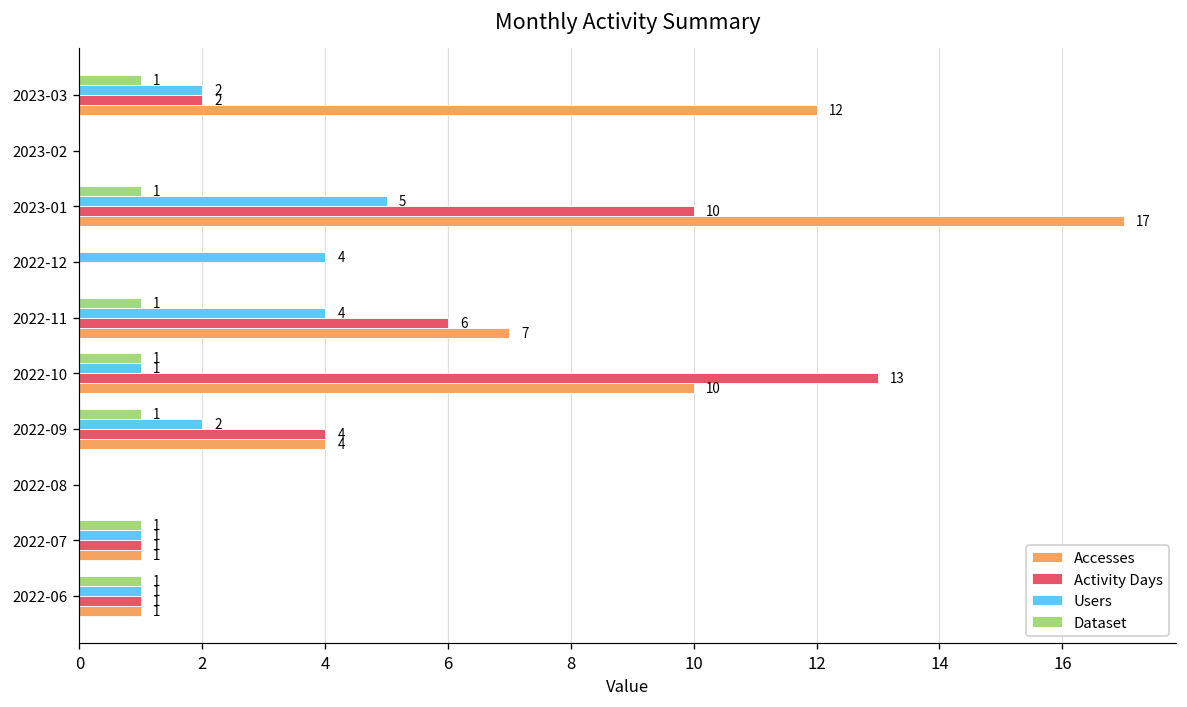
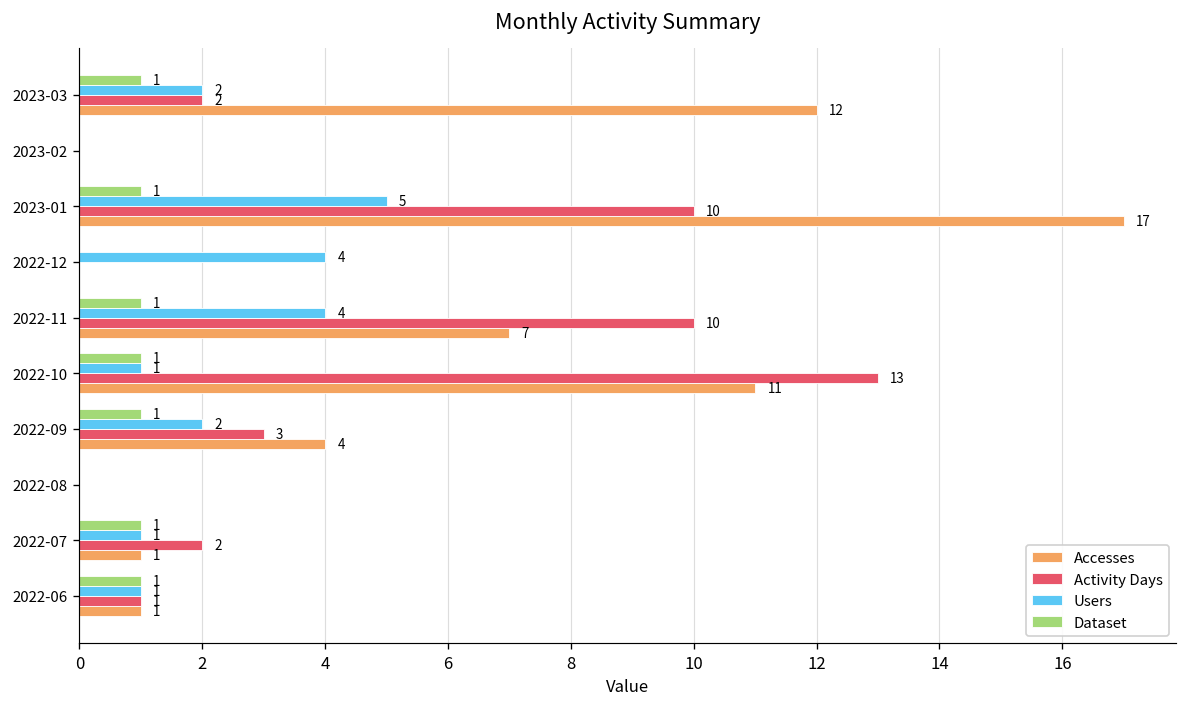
  {
    "Accesses": {
      "2023-03": 12,
      "2023-01": 17,
      "2022-11": 7,
-     "2022-10": 10,
+     "2022-10": 11,
      "2022-09": 4,
      "2022-07": 1
    },
    "Activity Days": {
      "2023-01": 10,
-     "2022-11": 6,
+     "2022-11": 10,
      "2022-10": 13,
-     "2022-09": 4,
-     "2022-07": 1
+     "2022-09": 3,
+     "2022-07": 2
    },
    "Users": {
      "2023-01": 5,
      "2022-12": 4,
      "2022-11": 4,
      "2022-09": 2
    },
    "Dataset": {
      "2023-03": 1,
      "2023-01": 1,
      "2022-11": 1,
      "2022-09": 1
    }
  }
